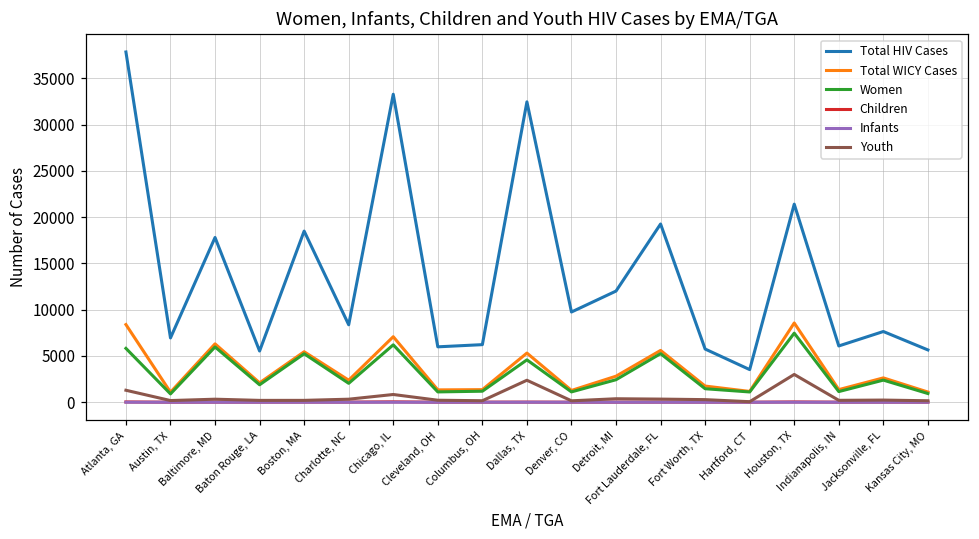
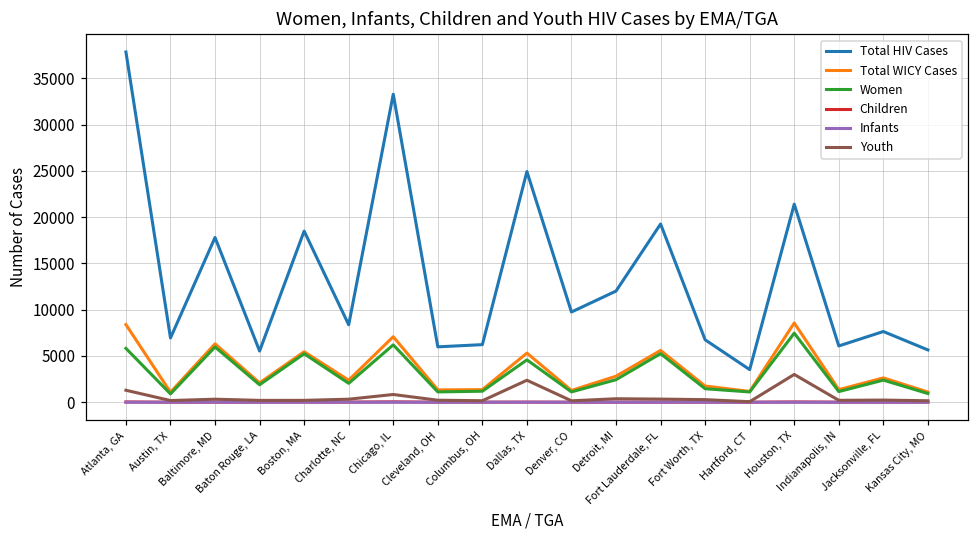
  {
    "Total HIV Cases": {
      "Atlanta, GA": 38000,
      "Austin, TX": 7000,
      "Baltimore, MD": 18000,
      "Baton Rouge, LA": 6000,
      "Boston, MA": 18000,
      "Charlotte, NC": 8000,
      "Chicago, IL": 33000,
      "Cleveland, OH": 6000,
      "Columbus, OH": 6000,
-     "Dallas, TX": 32000,
+     "Dallas, TX": 25000,
      "Denver, CO": 10000,
      "Detroit, MI": 12000,
      "Fort Lauderdale, FL": 19000,
-     "Fort Worth, TX": 6000,
+     "Fort Worth, TX": 7000,
      "Hartford, CT": 4000,
      "Houston, TX": 21000,
      "Indianapolis, IN": 6000,
      "Jacksonville, FL": 8000,
      "Kansas City, MO": 6000
    },
    "Total WICY Cases": {
      "Atlanta, GA": 8000,
      "Baltimore, MD": 6000,
      "Charlotte, NC": 2000,
      "Chicago, IL": 7000,
      "Dallas, TX": 5000,
      "Detroit, MI": 3000,
      "Fort Lauderdale, FL": 6000,
      "Houston, TX": 9000
    },
    "Women": {
      "Atlanta, GA": 6000,
      "Baltimore, MD": 6000,
      "Charlotte, NC": 2000,
      "Chicago, IL": 6000,
      "Dallas, TX": 5000,
      "Detroit, MI": 2000,
      "Fort Lauderdale, FL": 5000,
      "Houston, TX": 7000
    },
    "Youth": {
      "Atlanta, GA": 1000,
      "Baltimore, MD": 0,
      "Charlotte, NC": 0,
      "Chicago, IL": 1000,
      "Dallas, TX": 2000,
      "Detroit, MI": 0,
      "Fort Lauderdale, FL": 0,
      "Houston, TX": 3000
    }
  }
